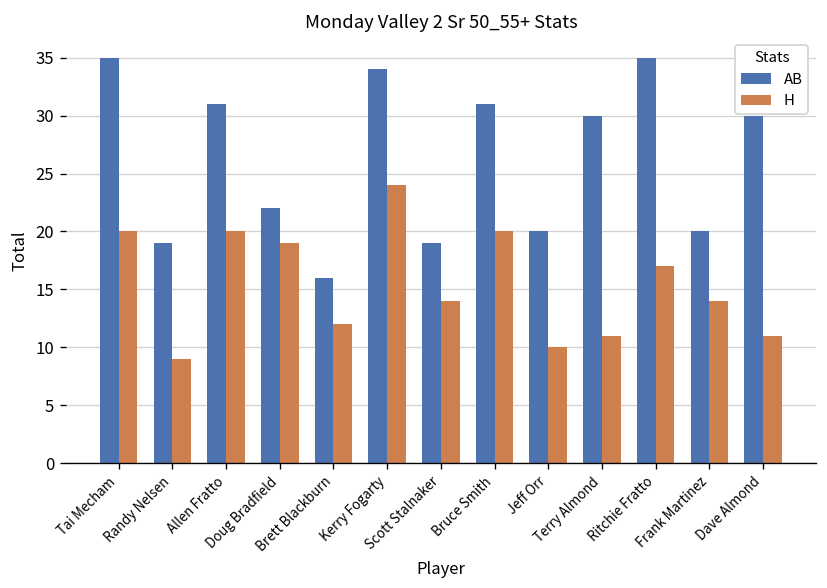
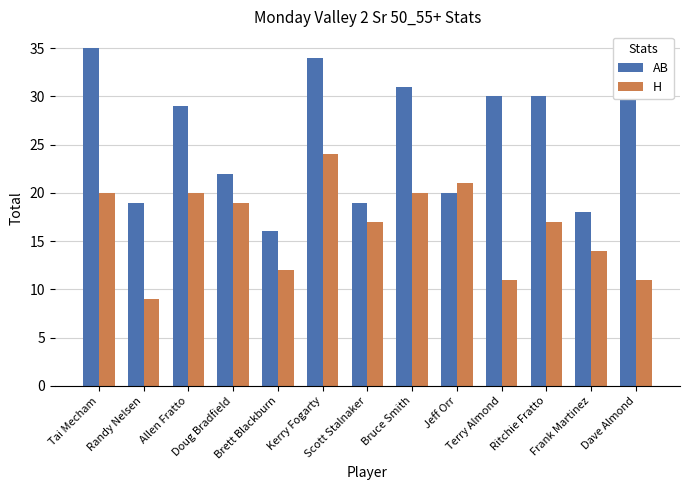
  {
    "AB": {
      "Tai Mecham": 35,
      "Randy Nelsen": 19,
-     "Allen Fratto": 31,
+     "Allen Fratto": 29,
      "Doug Bradfield": 22,
      "Brett Blackburn": 16,
      "Kerry Fogarty": 34,
      "Scott Stalnaker": 19,
      "Bruce Smith": 31,
      "Jeff Orr": 20,
      "Terry Almond": 30,
-     "Ritchie Fratto": 35,
-     "Frank Martinez": 20
+     "Ritchie Fratto": 30,
+     "Frank Martinez": 18
    },
    "H": {
      "Tai Mecham": 20,
      "Randy Nelsen": 9,
      "Allen Fratto": 20,
      "Doug Bradfield": 19,
      "Brett Blackburn": 12,
      "Kerry Fogarty": 24,
-     "Scott Stalnaker": 14,
+     "Scott Stalnaker": 17,
      "Bruce Smith": 20,
-     "Jeff Orr": 10,
+     "Jeff Orr": 21,
      "Terry Almond": 11,
      "Ritchie Fratto": 17,
      "Frank Martinez": 14,
      "Dave Almond": 11
    }
  }
